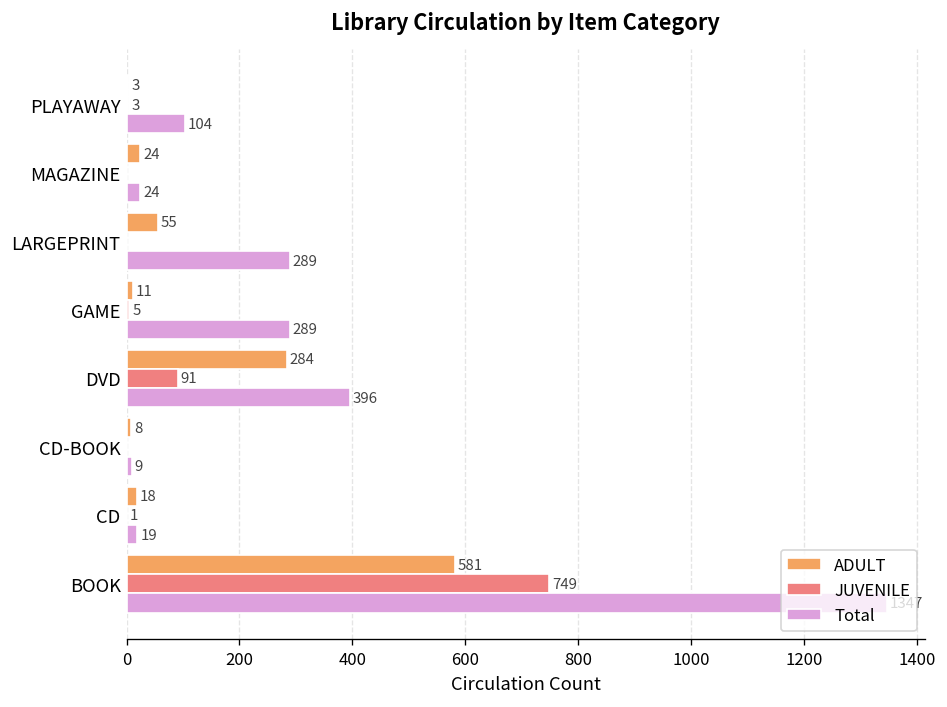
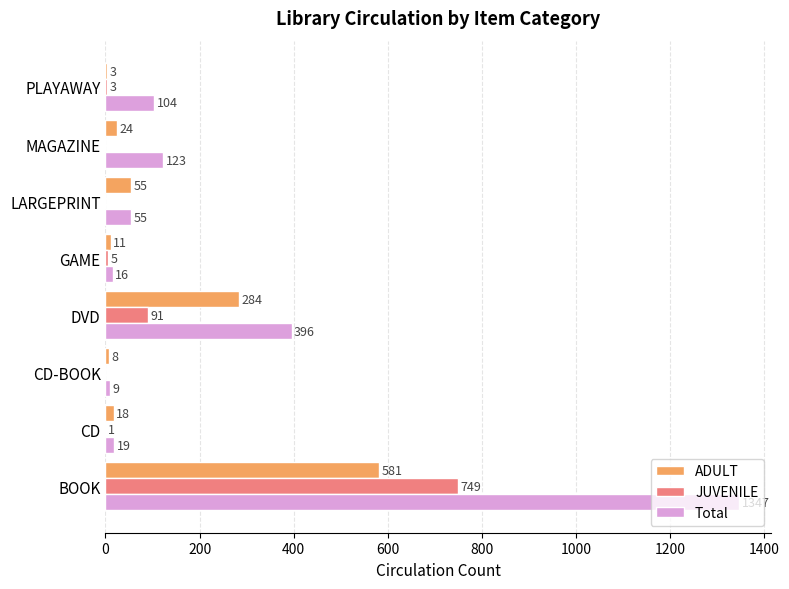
  {
    "Total": {
      "PLAYAWAY": 104,
-     "MAGAZINE": 24,
-     "LARGEPRINT": 289,
-     "GAME": 289,
+     "MAGAZINE": 123,
+     "LARGEPRINT": 55,
+     "GAME": 16,
      "DVD": 396,
      "CD-BOOK": 9,
      "CD": 19
    }
  }
